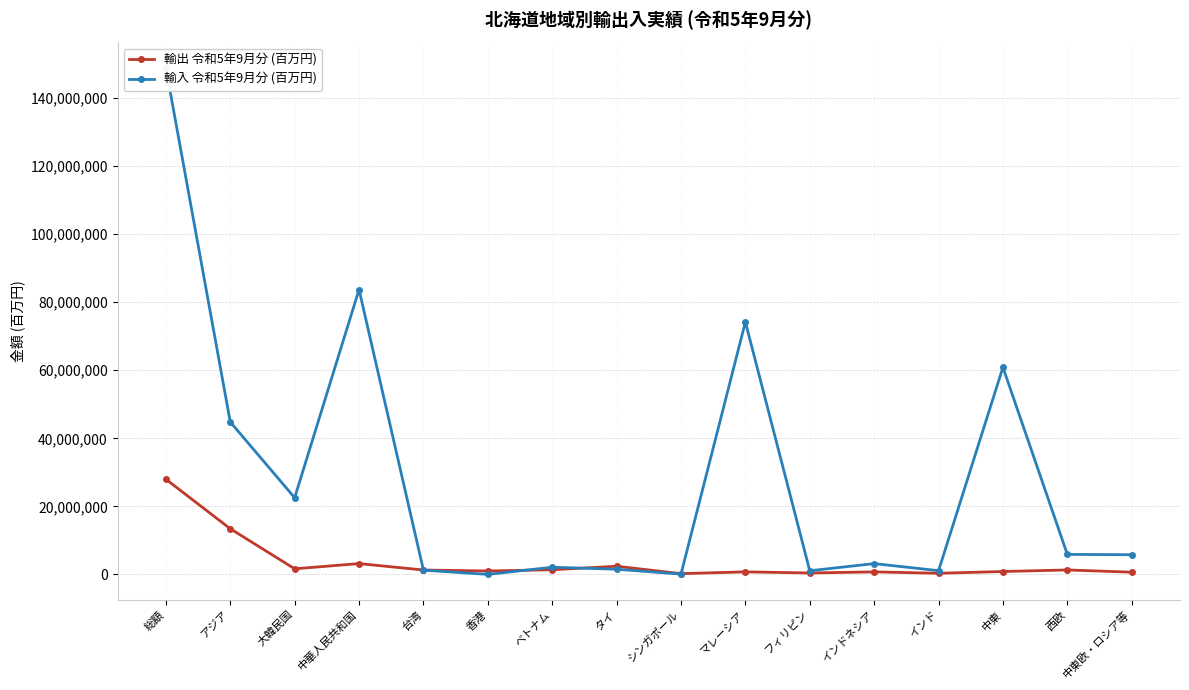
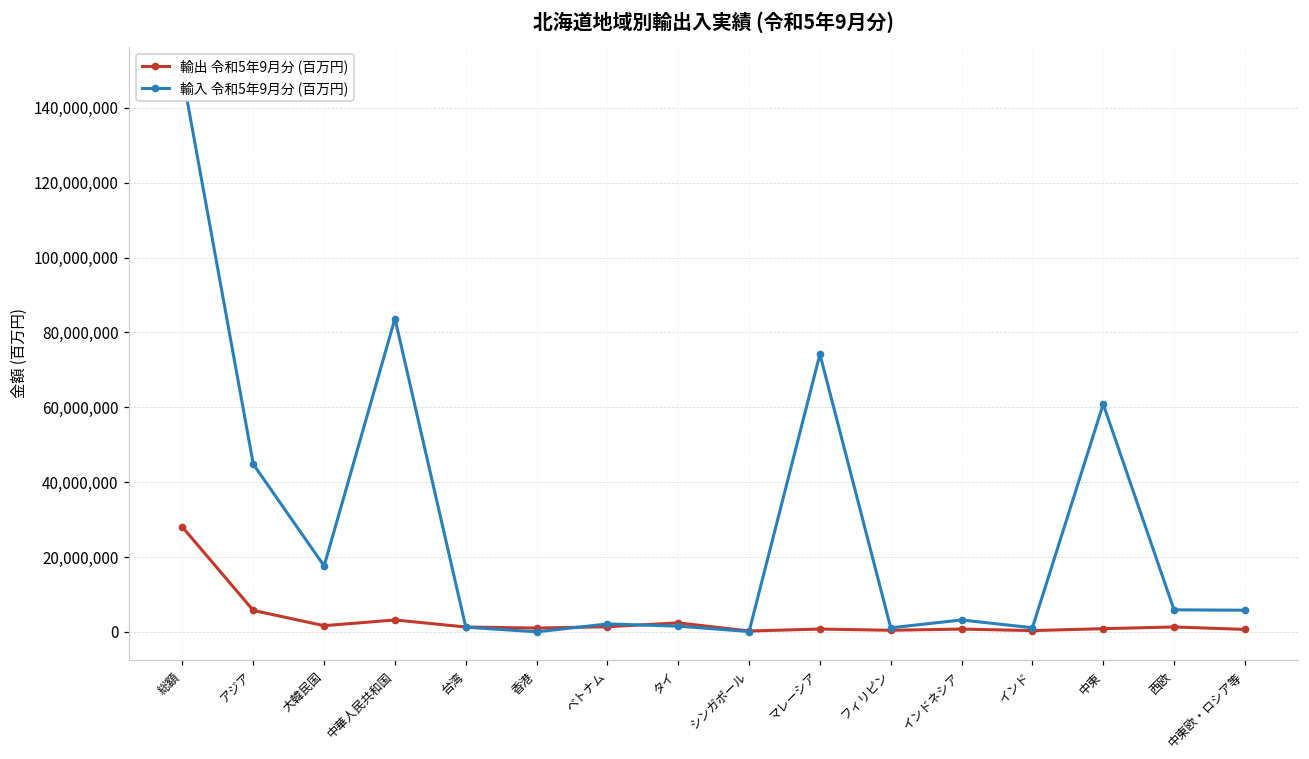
  {
    "輸出 令和5年9月分 (百万円)": {
      "総額": "28,000,000",
-     "アジア": "13,000,000",
+     "アジア": "6,000,000",
      "大韓民国": "2,000,000",
      "中華人民共和国": "3,000,000",
      "香港": "1,000,000",
      "ベトナム": "1,000,000",
      "タイ": "2,000,000",
      "マレーシア": "1,000,000",
      "インドネシア": "1,000,000",
      "インド": "0",
      "中東": "1,000,000",
      "西欧": "1,000,000",
      "中東欧・ロシア等": "1,000,000"
    },
    "輸入 令和5年9月分 (百万円)": {
      "アジア": "45,000,000",
-     "大韓民国": "23,000,000",
+     "大韓民国": "18,000,000",
      "中華人民共和国": "84,000,000",
      "香港": "0",
      "ベトナム": "2,000,000",
      "タイ": "2,000,000",
      "マレーシア": "74,000,000",
      "インドネシア": "3,000,000",
      "インド": "1,000,000",
      "中東": "61,000,000",
      "西欧": "6,000,000",
      "中東欧・ロシア等": "6,000,000"
    }
  }
